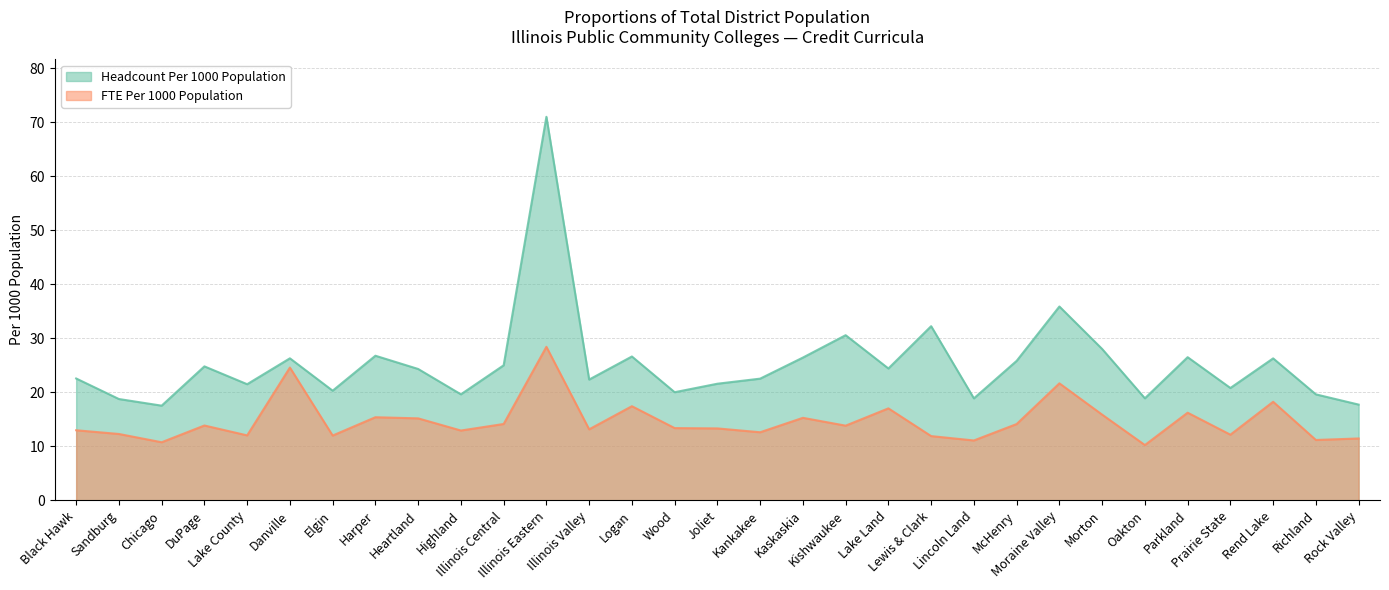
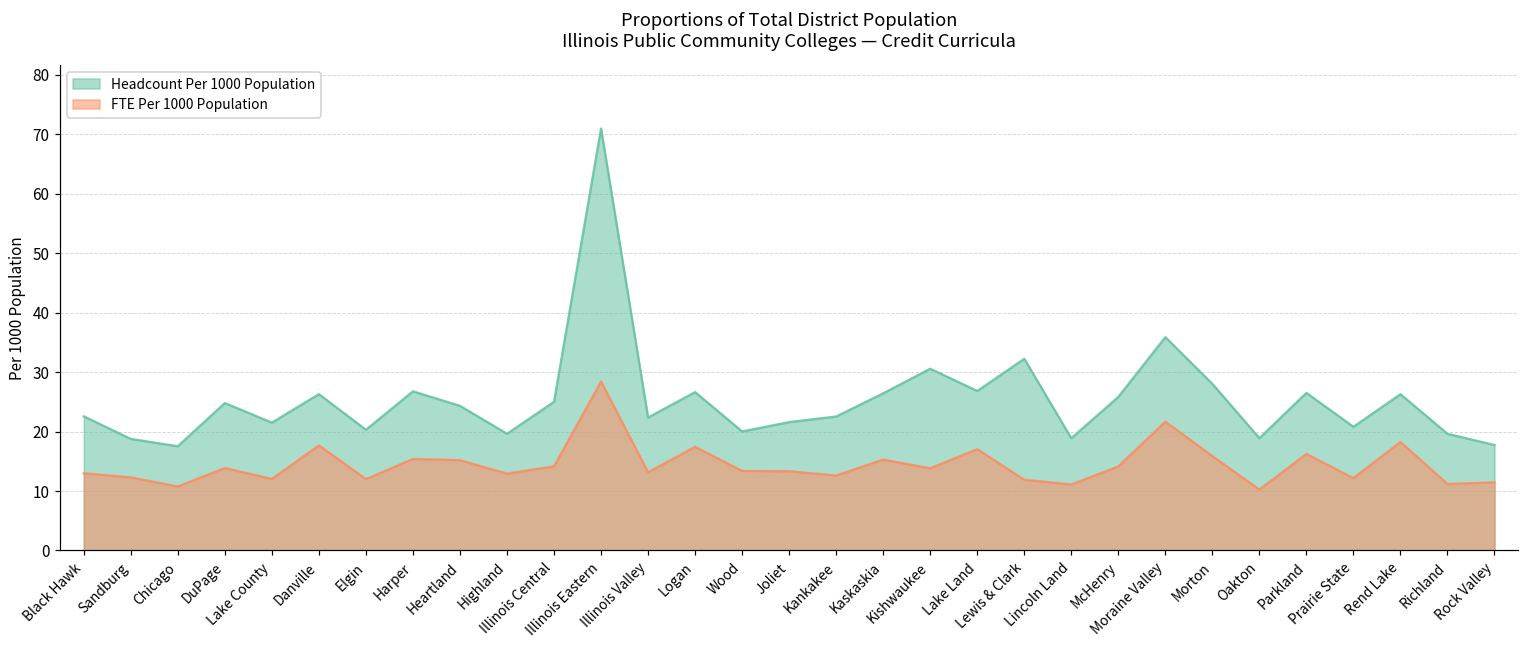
  {
    "Headcount Per 1000 Population": {
      "Black Hawk": 23,
      "Sandburg": 19,
      "Chicago": 18,
      "DuPage": 25,
      "Lake County": 22,
      "Danville": 26,
      "Elgin": 20,
      "Harper": 27,
      "Heartland": 24,
      "Highland": 20,
      "Illinois Central": 25,
      "Illinois Eastern": 71,
      "Illinois Valley": 22,
      "Logan": 27,
      "Wood": 20,
      "Joliet": 22,
      "Kankakee": 23,
      "Kaskaskia": 26,
      "Kishwaukee": 31,
-     "Lake Land": 24,
+     "Lake Land": 27,
      "Lewis & Clark": 32,
      "Lincoln Land": 19,
      "McHenry": 26,
      "Moraine Valley": 36,
      "Morton": 28,
      "Oakton": 19,
      "Parkland": 27,
      "Prairie State": 21,
      "Rend Lake": 26,
      "Richland": 20,
      "Rock Valley": 18
    },
    "FTE Per 1000 Population": {
      "Black Hawk": 13,
      "Sandburg": 12,
      "Chicago": 11,
      "DuPage": 14,
      "Lake County": 12,
-     "Danville": 25,
+     "Danville": 18,
      "Elgin": 12,
      "Harper": 15,
      "Heartland": 15,
      "Highland": 13,
      "Illinois Central": 14,
      "Illinois Eastern": 28,
      "Illinois Valley": 13,
      "Logan": 17,
      "Wood": 13,
      "Joliet": 13,
      "Kankakee": 13,
      "Kaskaskia": 15,
      "Kishwaukee": 14,
      "Lake Land": 17,
      "Lewis & Clark": 12,
      "Lincoln Land": 11,
      "McHenry": 14,
      "Moraine Valley": 22,
      "Morton": 16,
      "Oakton": 10,
      "Parkland": 16,
      "Prairie State": 12,
      "Rend Lake": 18,
      "Richland": 11,
      "Rock Valley": 11
    }
  }
